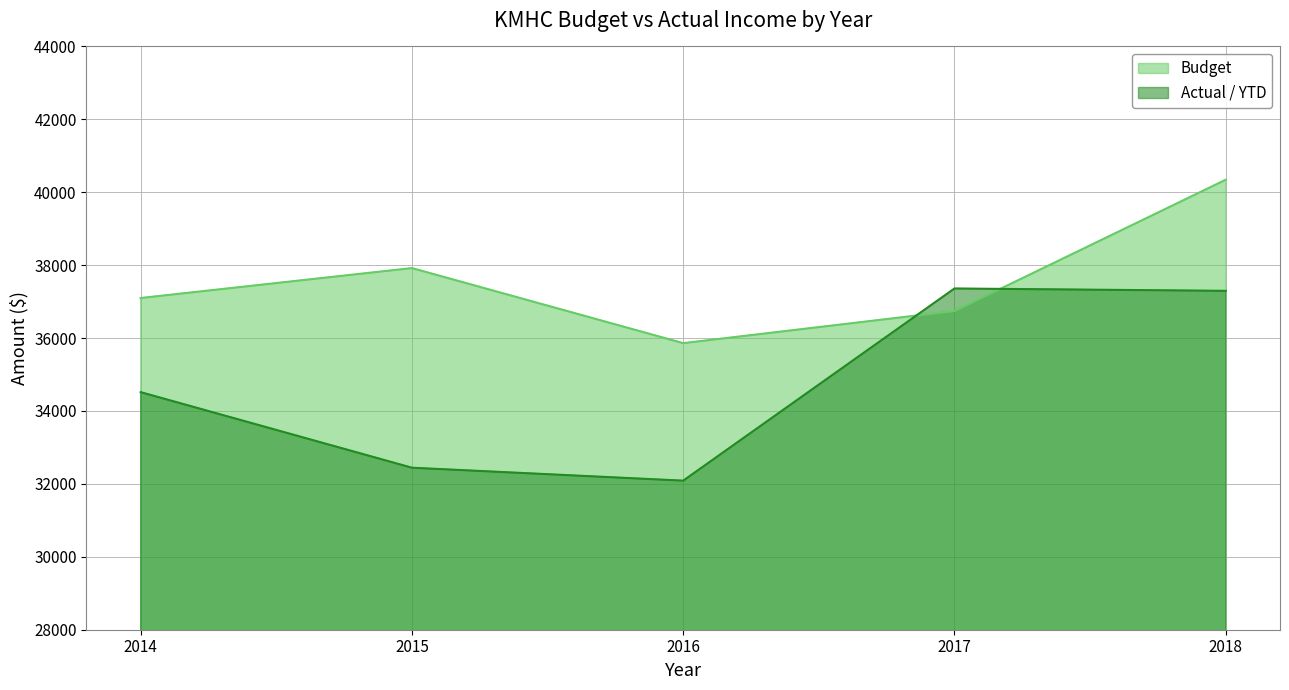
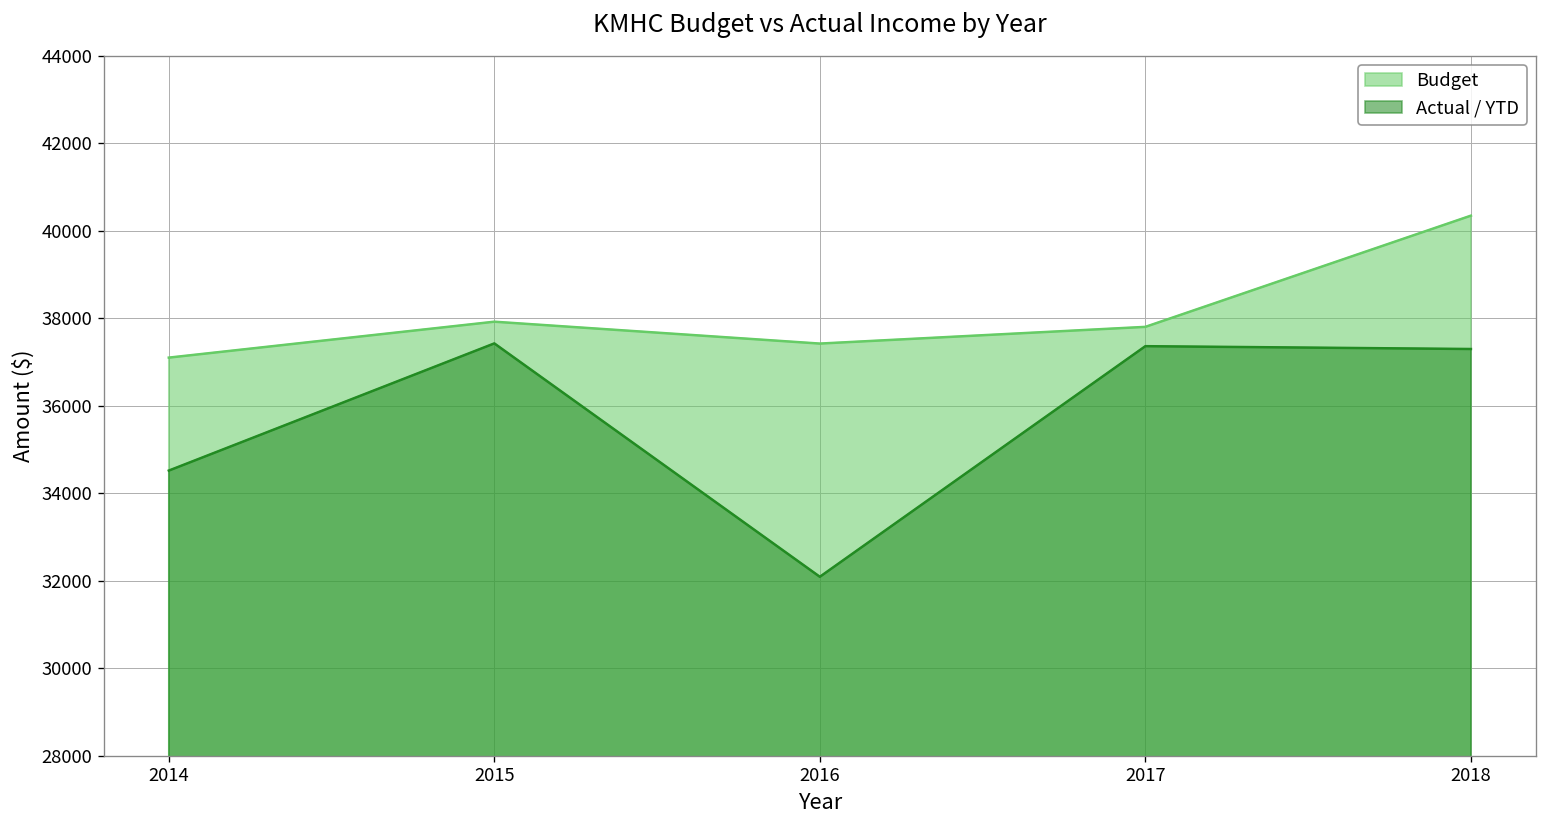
  {
    "Budget": {
      "2014": 37100,
      "2015": 37900,
-     "2016": 35900,
-     "2017": 36700,
+     "2016": 37400,
+     "2017": 37800,
      "2018": 40300
    },
    "Actual / YTD": {
      "2014": 34500,
-     "2015": 32400,
+     "2015": 37400,
      "2016": 32100,
      "2017": 37400,
      "2018": 37300
    }
  }
